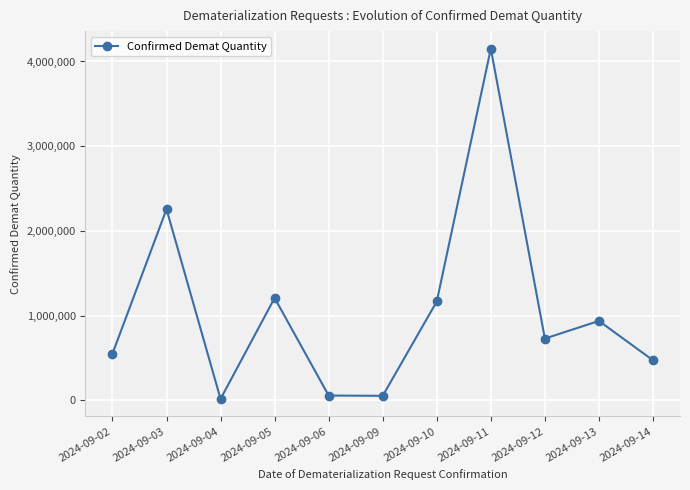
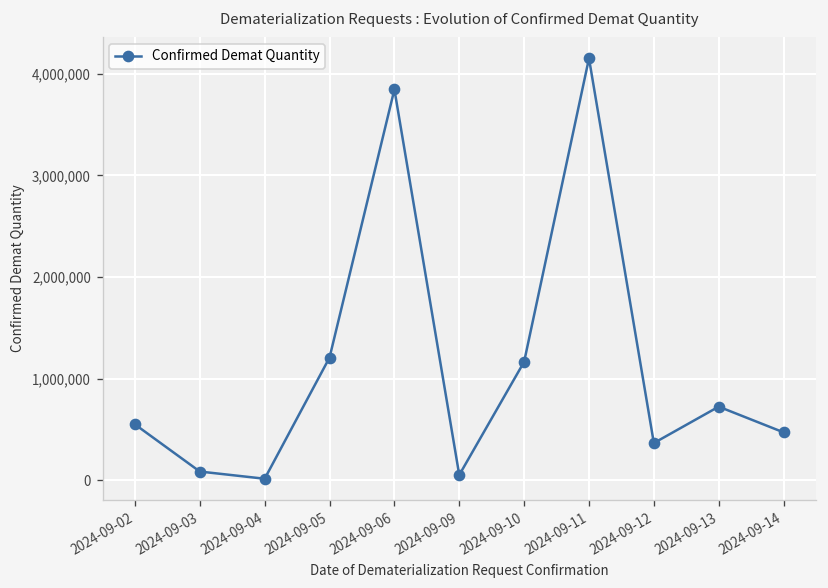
  {
    "2024-09-02": "600,000",
-   "2024-09-03": "2,300,000",
+   "2024-09-03": "100,000",
    "2024-09-04": "0",
    "2024-09-05": "1,200,000",
-   "2024-09-06": "100,000",
+   "2024-09-06": "3,800,000",
    "2024-09-09": "100,000",
    "2024-09-10": "1,200,000",
    "2024-09-11": "4,200,000",
-   "2024-09-12": "700,000",
-   "2024-09-13": "900,000",
+   "2024-09-12": "400,000",
+   "2024-09-13": "700,000",
    "2024-09-14": "500,000"
  }
